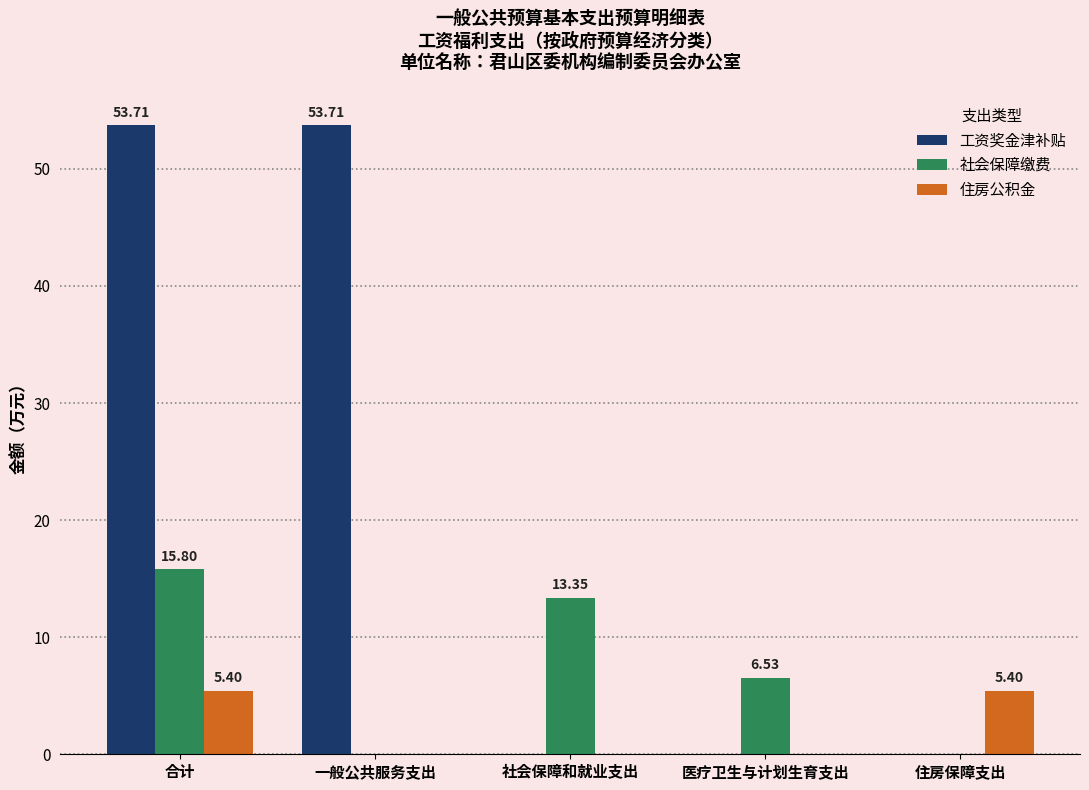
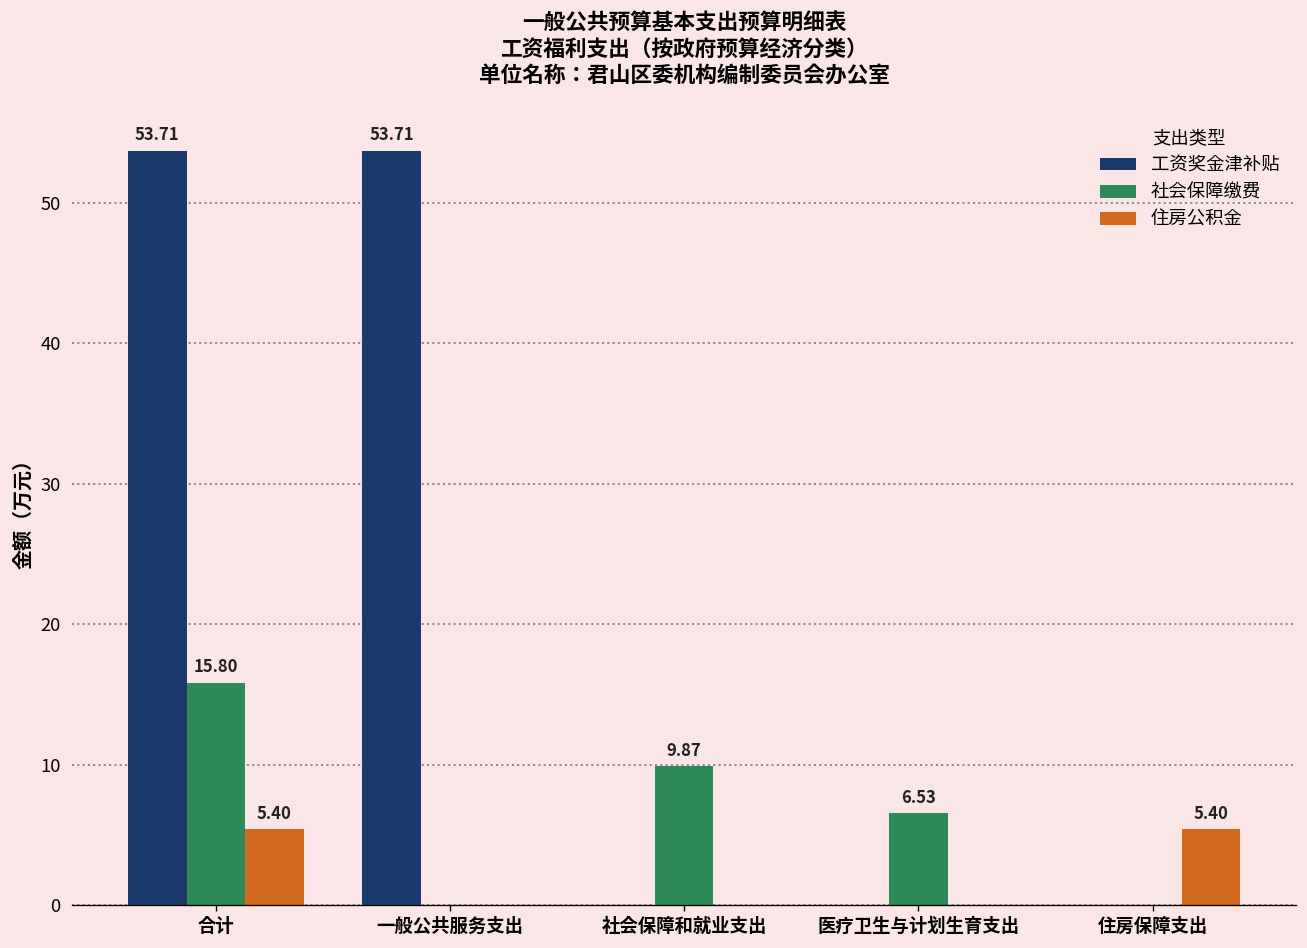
  {
    "工资奖金津补贴": {
      "合计": 53.71,
      "一般公共服务支出": 53.71
    },
    "社会保障缴费": {
      "合计": 15.80,
-     "社会保障和就业支出": 13.35,
+     "社会保障和就业支出": 9.87,
      "医疗卫生与计划生育支出": 6.53
    },
    "住房公积金": {
      "合计": 5.40,
      "住房保障支出": 5.40
    }
  }
